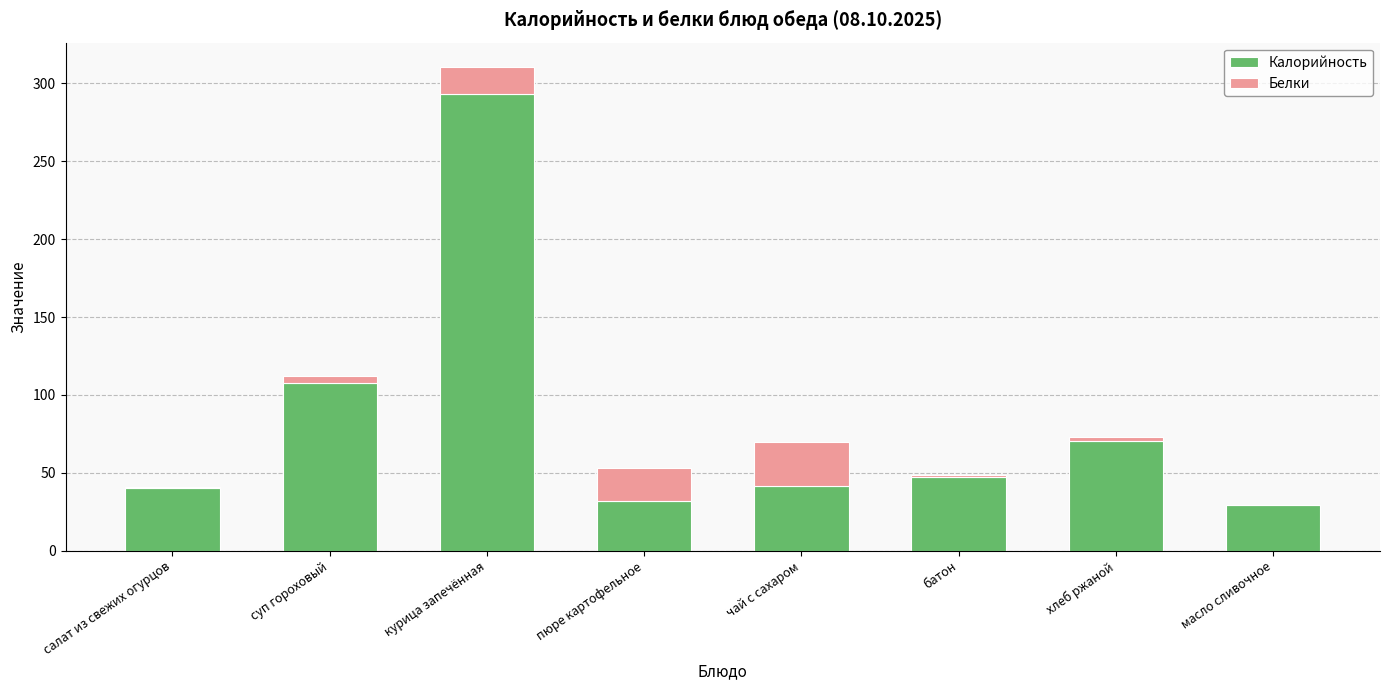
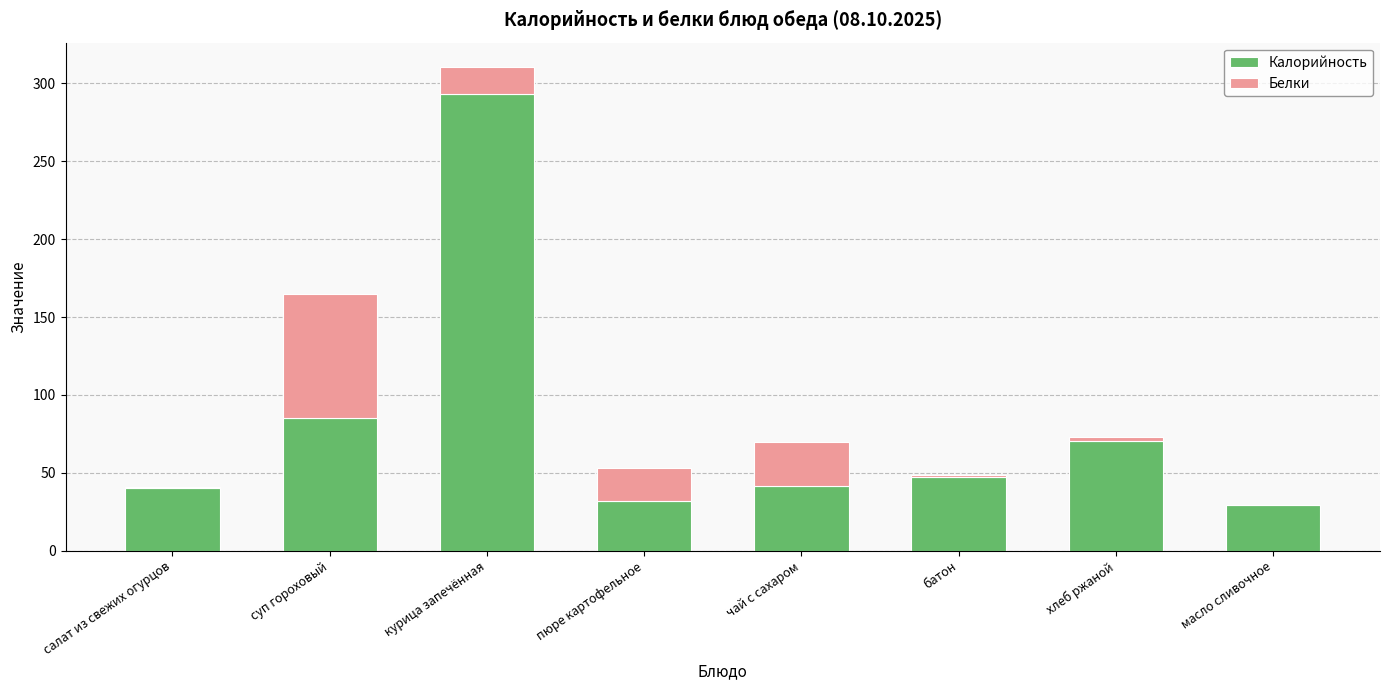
  {
    "Калорийность": {
      "салат из свежих огурцов": 40,
-     "суп гороховый": 108,
+     "суп гороховый": 85,
      "курица запечённая": 293,
      "пюре картофельное": 32,
      "чай с сахаром": 41,
      "батон": 47,
      "хлеб ржаной": 71,
      "масло сливочное": 29
    },
    "Белки": {
-     "суп гороховый": 4,
+     "суп гороховый": 80,
      "курица запечённая": 18,
      "пюре картофельное": 22,
      "чай с сахаром": 29,
      "хлеб ржаной": 2,
      "масло сливочное": 0
    }
  }
